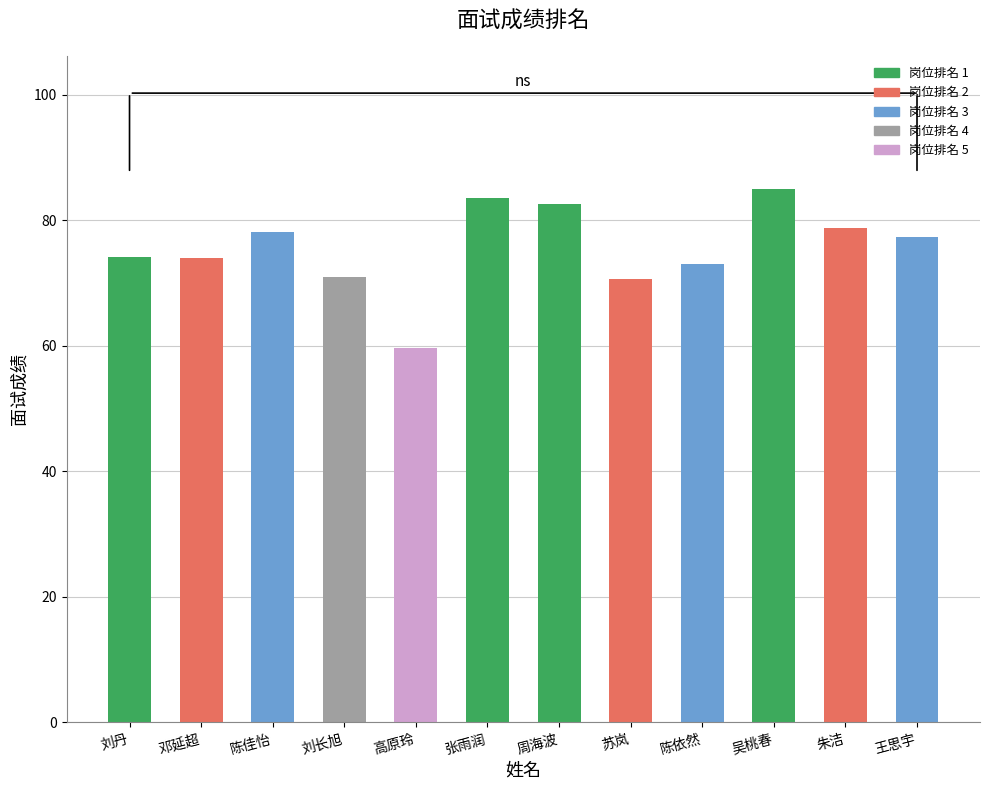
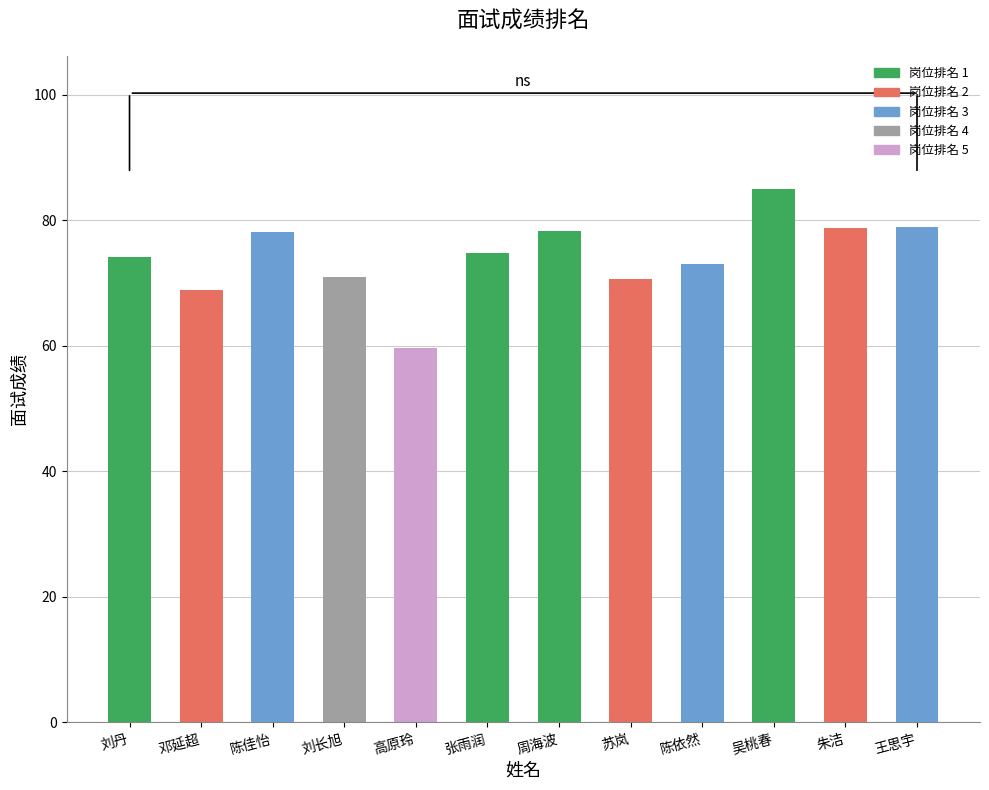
  {
    "刘丹": 74,
-   "邓延超": 74,
+   "邓延超": 69,
    "陈佳怡": 78,
    "刘长旭": 71,
    "高原玲": 60,
-   "张雨润": 84,
-   "周海波": 83,
+   "张雨润": 75,
+   "周海波": 78,
    "苏岚": 71,
    "陈依然": 73,
    "吴桃春": 85,
    "朱洁": 79,
-   "王思宇": 77
+   "王思宇": 79
  }
